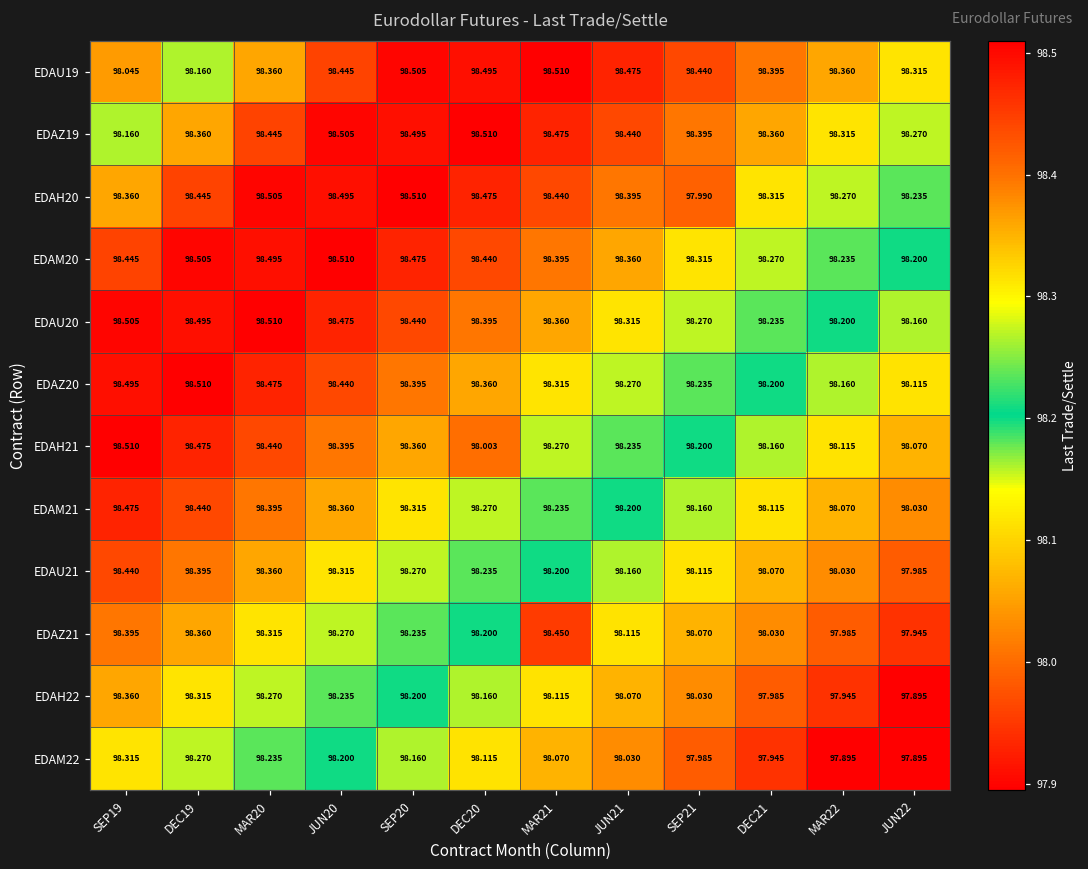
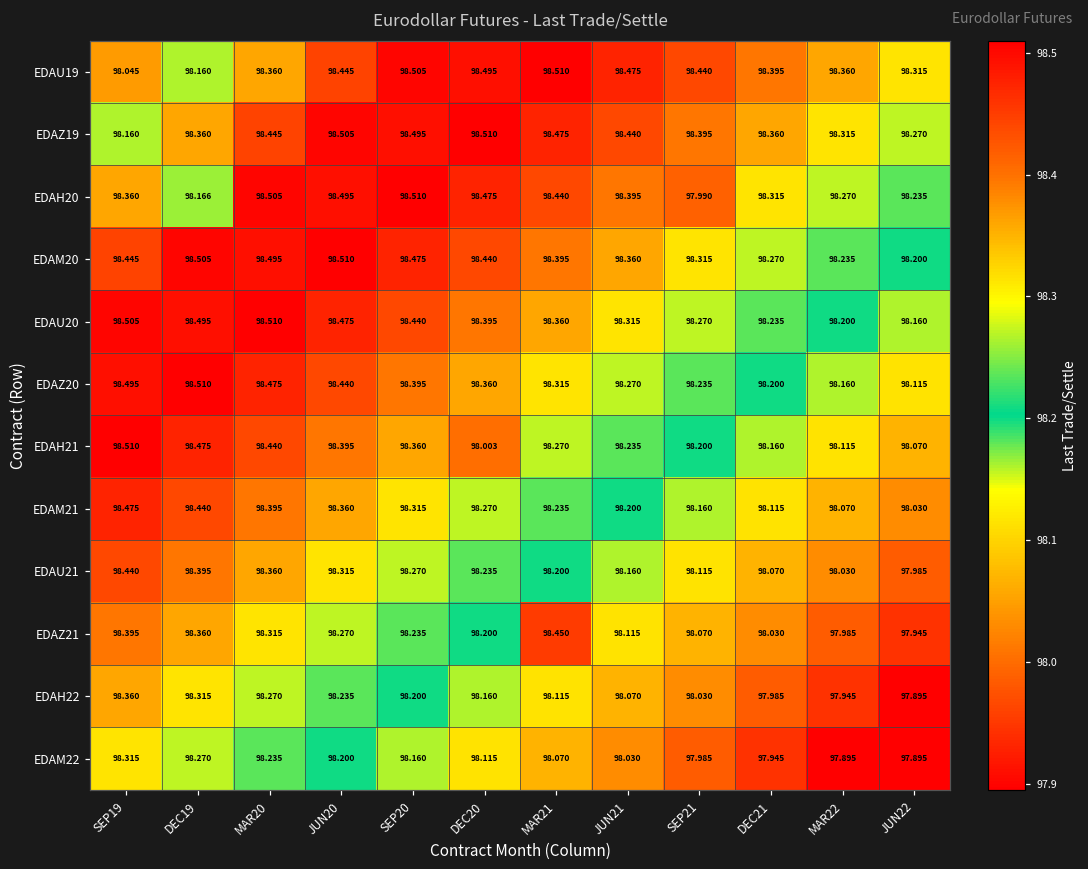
  {
    "EDAU19": {
      "SEP19": 98.045,
      "DEC19": 98.160,
      "MAR20": 98.360,
      "JUN20": 98.445,
      "SEP20": 98.505,
      "DEC20": 98.495,
      "MAR21": 98.510,
      "JUN21": 98.475,
      "SEP21": 98.440,
      "DEC21": 98.395,
      "MAR22": 98.360,
      "JUN22": 98.315
    },
    "EDAZ19": {
      "SEP19": 98.160,
      "DEC19": 98.360,
      "MAR20": 98.445,
      "JUN20": 98.505,
      "SEP20": 98.495,
      "DEC20": 98.510,
      "MAR21": 98.475,
      "JUN21": 98.440,
      "SEP21": 98.395,
      "DEC21": 98.360,
      "MAR22": 98.315,
      "JUN22": 98.270
    },
    "EDAH20": {
      "SEP19": 98.360,
-     "DEC19": 98.445,
+     "DEC19": 98.166,
      "MAR20": 98.505,
      "JUN20": 98.495,
      "SEP20": 98.510,
      "DEC20": 98.475,
      "MAR21": 98.440,
      "JUN21": 98.395,
      "SEP21": 97.990,
      "DEC21": 98.315,
      "MAR22": 98.270,
      "JUN22": 98.235
    },
    "EDAM20": {
      "SEP19": 98.445,
      "DEC19": 98.505,
      "MAR20": 98.495,
      "JUN20": 98.510,
      "SEP20": 98.475,
      "DEC20": 98.440,
      "MAR21": 98.395,
      "JUN21": 98.360,
      "SEP21": 98.315,
      "DEC21": 98.270,
      "MAR22": 98.235,
      "JUN22": 98.200
    },
    "EDAU20": {
      "SEP19": 98.505,
      "DEC19": 98.495,
      "MAR20": 98.510,
      "JUN20": 98.475,
      "SEP20": 98.440,
      "DEC20": 98.395,
      "MAR21": 98.360,
      "JUN21": 98.315,
      "SEP21": 98.270,
      "DEC21": 98.235,
      "MAR22": 98.200,
      "JUN22": 98.160
    },
    "EDAZ20": {
      "SEP19": 98.495,
      "DEC19": 98.510,
      "MAR20": 98.475,
      "JUN20": 98.440,
      "SEP20": 98.395,
      "DEC20": 98.360,
      "MAR21": 98.315,
      "JUN21": 98.270,
      "SEP21": 98.235,
      "DEC21": 98.200,
      "MAR22": 98.160,
      "JUN22": 98.115
    },
    "EDAH21": {
      "SEP19": 98.510,
      "DEC19": 98.475,
      "MAR20": 98.440,
      "JUN20": 98.395,
      "SEP20": 98.360,
      "DEC20": 98.003,
      "MAR21": 98.270,
      "JUN21": 98.235,
      "SEP21": 98.200,
      "DEC21": 98.160,
      "MAR22": 98.115,
      "JUN22": 98.070
    },
    "EDAM21": {
      "SEP19": 98.475,
      "DEC19": 98.440,
      "MAR20": 98.395,
      "JUN20": 98.360,
      "SEP20": 98.315,
      "DEC20": 98.270,
      "MAR21": 98.235,
      "JUN21": 98.200,
      "SEP21": 98.160,
      "DEC21": 98.115,
      "MAR22": 98.070,
      "JUN22": 98.030
    },
    "EDAU21": {
      "SEP19": 98.440,
      "DEC19": 98.395,
      "MAR20": 98.360,
      "JUN20": 98.315,
      "SEP20": 98.270,
      "DEC20": 98.235,
      "MAR21": 98.200,
      "JUN21": 98.160,
      "SEP21": 98.115,
      "DEC21": 98.070,
      "MAR22": 98.030,
      "JUN22": 97.985
    },
    "EDAZ21": {
      "SEP19": 98.395,
      "DEC19": 98.360,
      "MAR20": 98.315,
      "JUN20": 98.270,
      "SEP20": 98.235,
      "DEC20": 98.200,
      "MAR21": 98.450,
      "JUN21": 98.115,
      "SEP21": 98.070,
      "DEC21": 98.030,
      "MAR22": 97.985,
      "JUN22": 97.945
    },
    "EDAH22": {
      "SEP19": 98.360,
      "DEC19": 98.315,
      "MAR20": 98.270,
      "JUN20": 98.235,
      "SEP20": 98.200,
      "DEC20": 98.160,
      "MAR21": 98.115,
      "JUN21": 98.070,
      "SEP21": 98.030,
      "DEC21": 97.985,
      "MAR22": 97.945,
      "JUN22": 97.895
    },
    "EDAM22": {
      "SEP19": 98.315,
      "DEC19": 98.270,
      "MAR20": 98.235,
      "JUN20": 98.200,
      "SEP20": 98.160,
      "DEC20": 98.115,
      "MAR21": 98.070,
      "JUN21": 98.030,
      "SEP21": 97.985,
      "DEC21": 97.945,
      "MAR22": 97.895,
      "JUN22": 97.895
    }
  }
